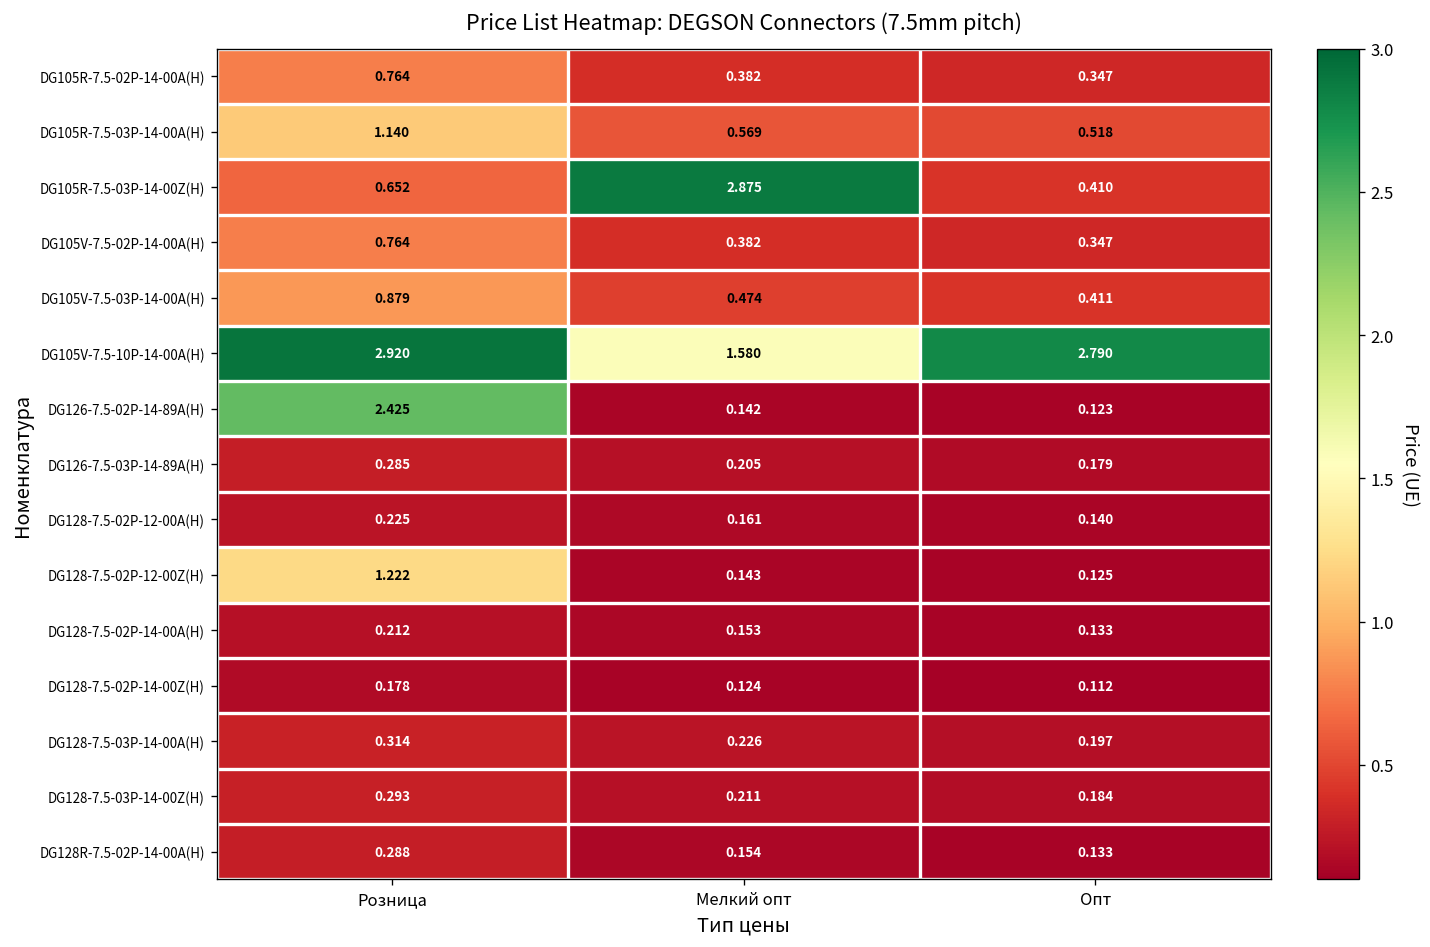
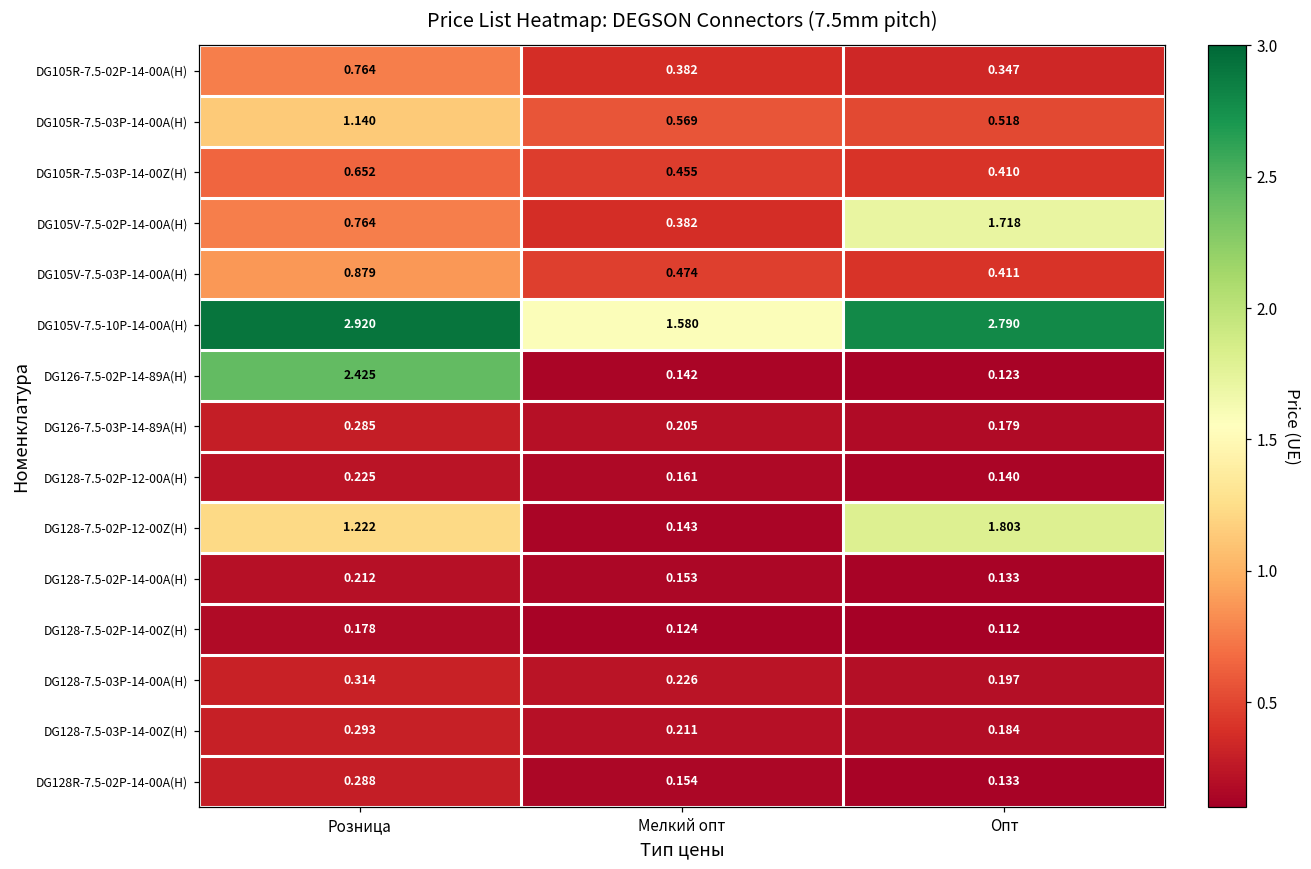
  {
    "DG105R-7.5-02P-14-00A(H)": {
      "Розница": 0.764,
      "Мелкий опт": 0.382,
      "Опт": 0.347
    },
    "DG105R-7.5-03P-14-00A(H)": {
      "Розница": 1.140,
      "Мелкий опт": 0.569,
      "Опт": 0.518
    },
    "DG105R-7.5-03P-14-00Z(H)": {
      "Розница": 0.652,
-     "Мелкий опт": 2.875,
+     "Мелкий опт": 0.455,
      "Опт": 0.410
    },
    "DG105V-7.5-02P-14-00A(H)": {
      "Розница": 0.764,
      "Мелкий опт": 0.382,
-     "Опт": 0.347
+     "Опт": 1.718
    },
    "DG105V-7.5-03P-14-00A(H)": {
      "Розница": 0.879,
      "Мелкий опт": 0.474,
      "Опт": 0.411
    },
    "DG105V-7.5-10P-14-00A(H)": {
      "Розница": 2.920,
      "Мелкий опт": 1.580,
      "Опт": 2.790
    },
    "DG126-7.5-02P-14-89A(H)": {
      "Розница": 2.425,
      "Мелкий опт": 0.142,
      "Опт": 0.123
    },
    "DG126-7.5-03P-14-89A(H)": {
      "Розница": 0.285,
      "Мелкий опт": 0.205,
      "Опт": 0.179
    },
    "DG128-7.5-02P-12-00A(H)": {
      "Розница": 0.225,
      "Мелкий опт": 0.161,
      "Опт": 0.140
    },
    "DG128-7.5-02P-12-00Z(H)": {
      "Розница": 1.222,
      "Мелкий опт": 0.143,
-     "Опт": 0.125
+     "Опт": 1.803
    },
    "DG128-7.5-02P-14-00A(H)": {
      "Розница": 0.212,
      "Мелкий опт": 0.153,
      "Опт": 0.133
    },
    "DG128-7.5-02P-14-00Z(H)": {
      "Розница": 0.178,
      "Мелкий опт": 0.124,
      "Опт": 0.112
    },
    "DG128-7.5-03P-14-00A(H)": {
      "Розница": 0.314,
      "Мелкий опт": 0.226,
      "Опт": 0.197
    },
    "DG128-7.5-03P-14-00Z(H)": {
      "Розница": 0.293,
      "Мелкий опт": 0.211,
      "Опт": 0.184
    },
    "DG128R-7.5-02P-14-00A(H)": {
      "Розница": 0.288,
      "Мелкий опт": 0.154,
      "Опт": 0.133
    }
  }
